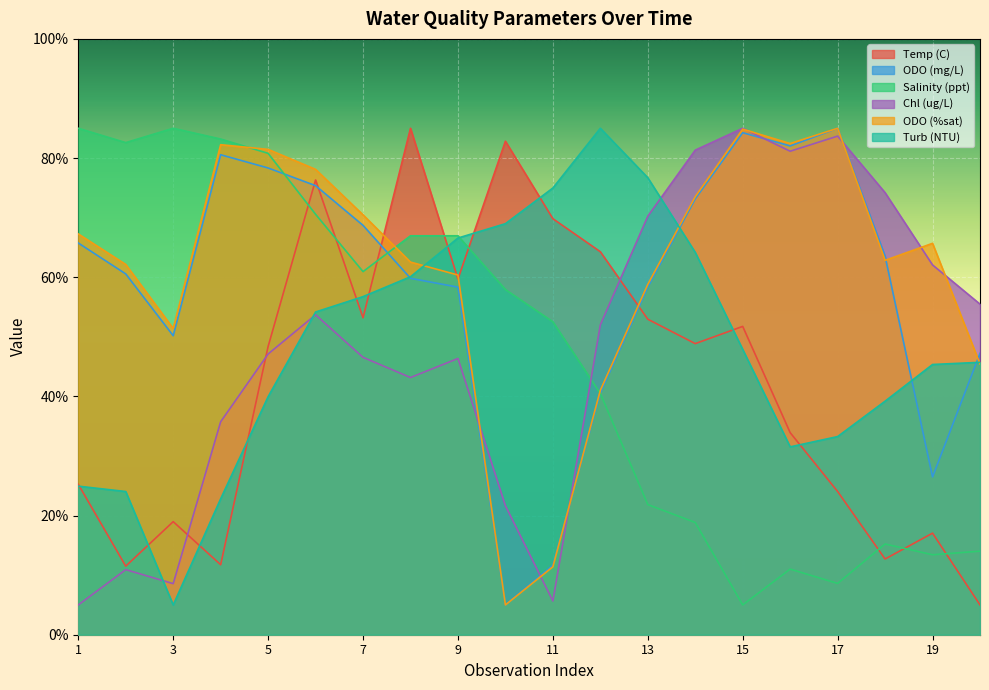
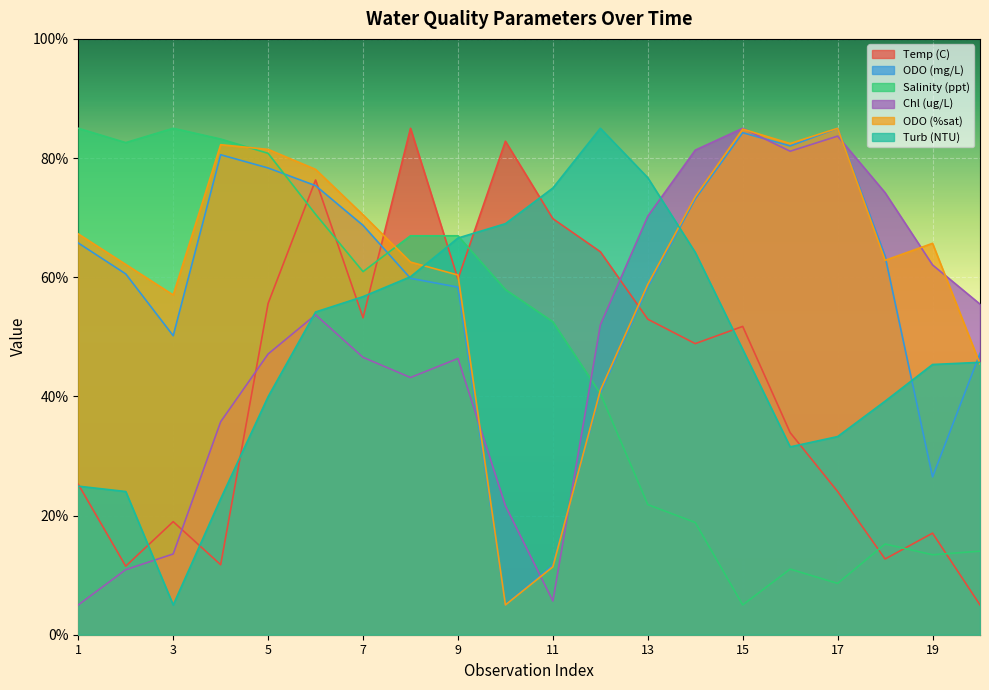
  {
    "Temp (C)": {
      "3": "19%",
-     "5": "48%",
+     "5": "56%",
      "7": "53%",
      "9": "60%",
      "11": "70%",
      "13": "53%",
      "15": "52%",
      "17": "24%",
      "19": "17%"
    },
    "ODO (mg/L)": {
      "1": "66%",
      "3": "50%",
      "5": "78%",
      "7": "69%",
      "9": "58%",
      "13": "58%",
      "15": "84%",
      "19": "26%"
    },
    "Chl (ug/L)": {
      "1": "5%",
-     "3": "9%",
+     "3": "14%",
      "5": "47%",
      "7": "47%",
      "9": "46%",
      "11": "6%",
      "13": "70%",
      "17": "84%",
      "19": "62%"
    },
    "ODO (%sat)": {
      "1": "67%",
-     "3": "51%",
+     "3": "57%",
      "5": "81%",
      "7": "70%",
      "9": "60%",
      "13": "59%",
      "19": "66%"
    }
  }
